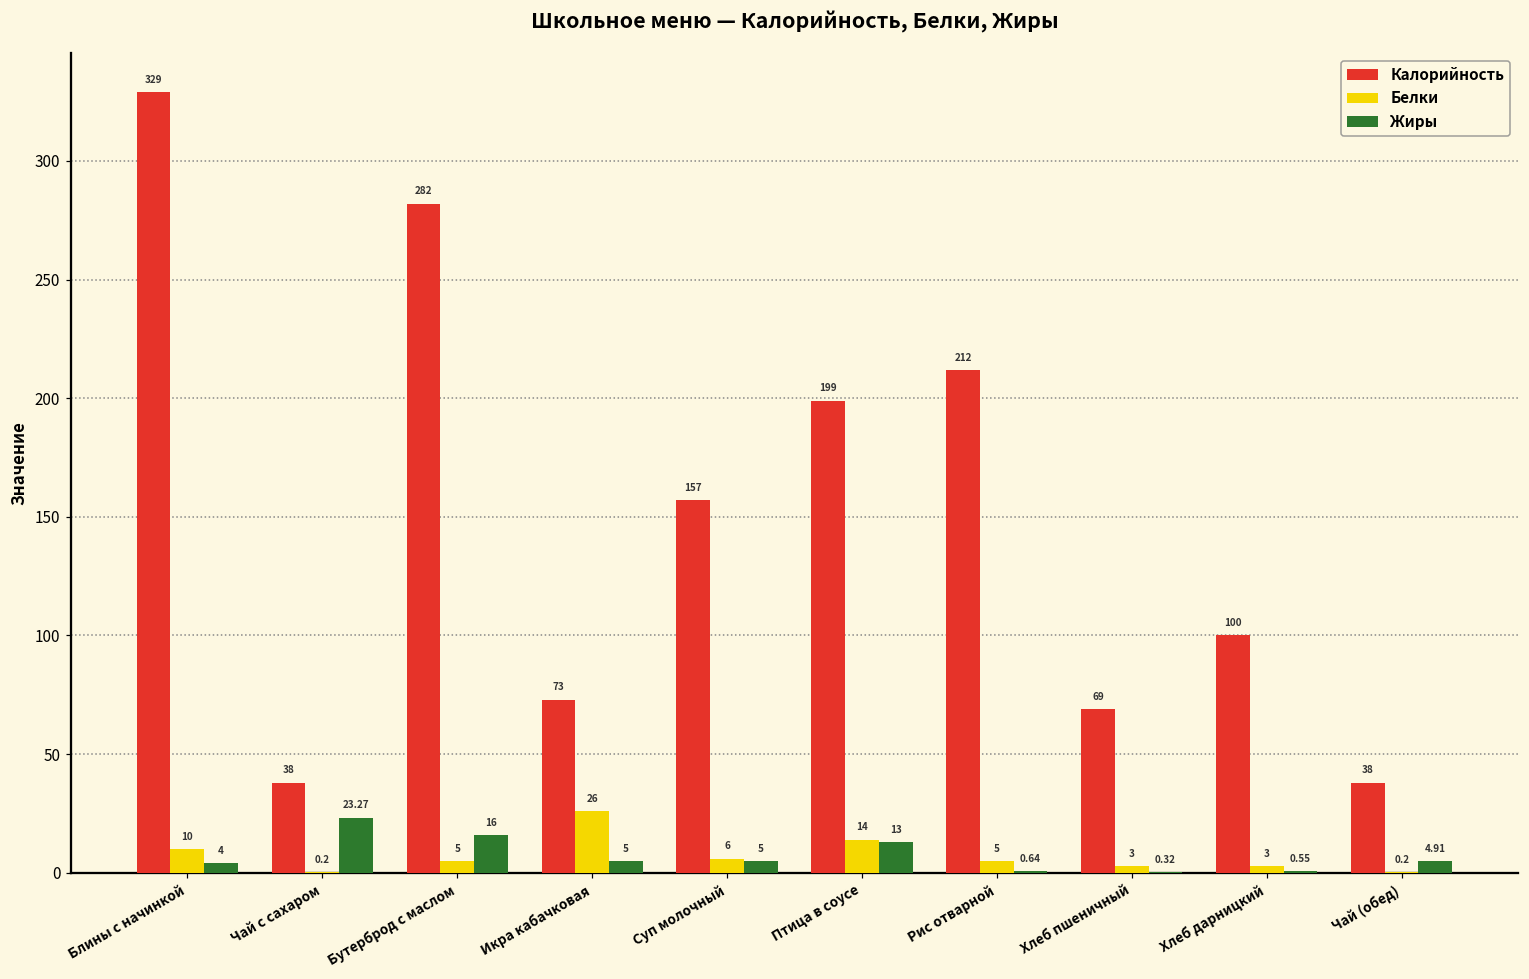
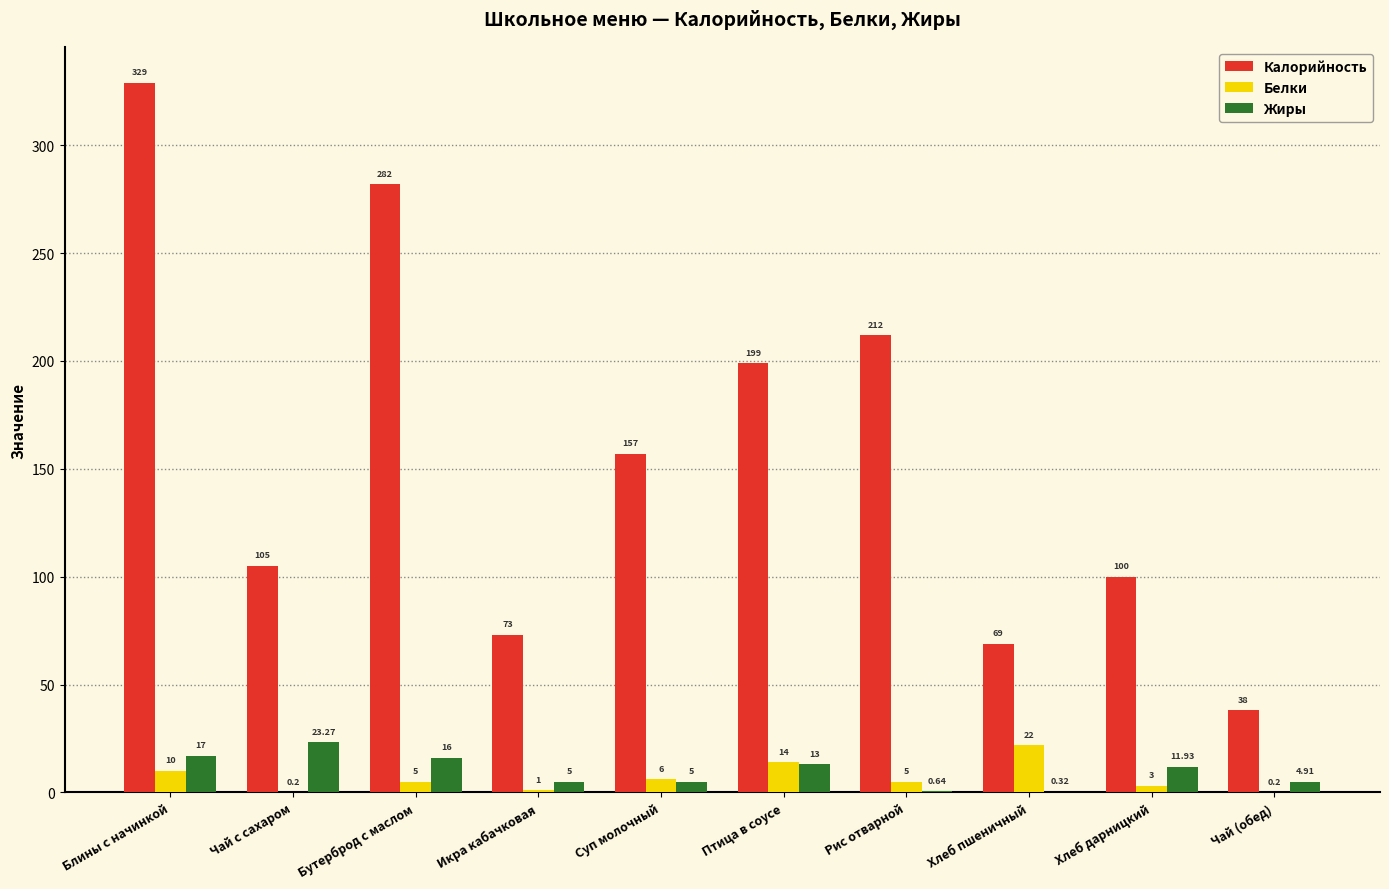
  {
    "Калорийность": {
      "Блины с начинкой": 329,
-     "Чай с сахаром": 38,
+     "Чай с сахаром": 105,
      "Бутерброд с маслом": 282,
      "Икра кабачковая": 73,
      "Суп молочный": 157,
      "Птица в соусе": 199,
      "Рис отварной": 212,
      "Хлеб пшеничный": 69,
      "Хлеб дарницкий": 100,
      "Чай (обед)": 38
    },
    "Белки": {
      "Блины с начинкой": 10,
      "Чай с сахаром": 0.2,
      "Бутерброд с маслом": 5,
-     "Икра кабачковая": 26,
+     "Икра кабачковая": 1,
      "Суп молочный": 6,
      "Птица в соусе": 14,
      "Рис отварной": 5,
-     "Хлеб пшеничный": 3,
+     "Хлеб пшеничный": 22,
      "Хлеб дарницкий": 3,
      "Чай (обед)": 0.2
    },
    "Жиры": {
-     "Блины с начинкой": 4,
+     "Блины с начинкой": 17,
      "Чай с сахаром": 23.27,
      "Бутерброд с маслом": 16,
      "Икра кабачковая": 5,
      "Суп молочный": 5,
      "Птица в соусе": 13,
      "Рис отварной": 0.64,
      "Хлеб пшеничный": 0.32,
-     "Хлеб дарницкий": 0.55,
+     "Хлеб дарницкий": 11.93,
      "Чай (обед)": 4.91
    }
  }
